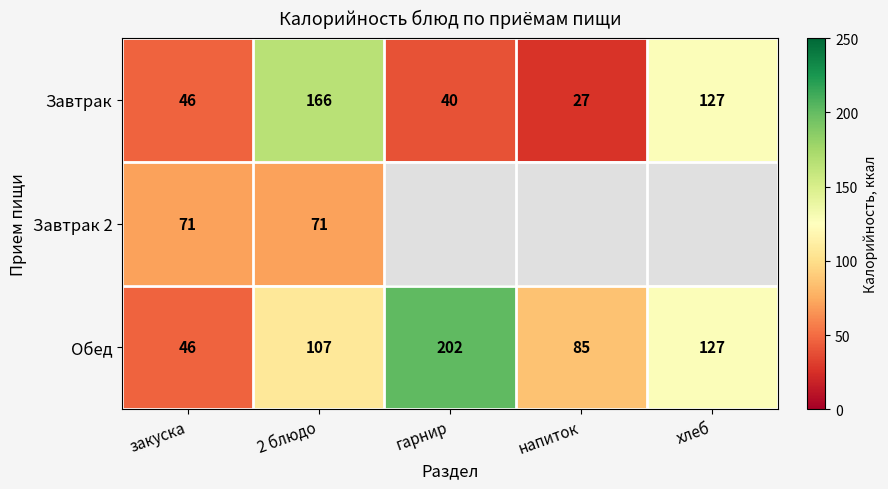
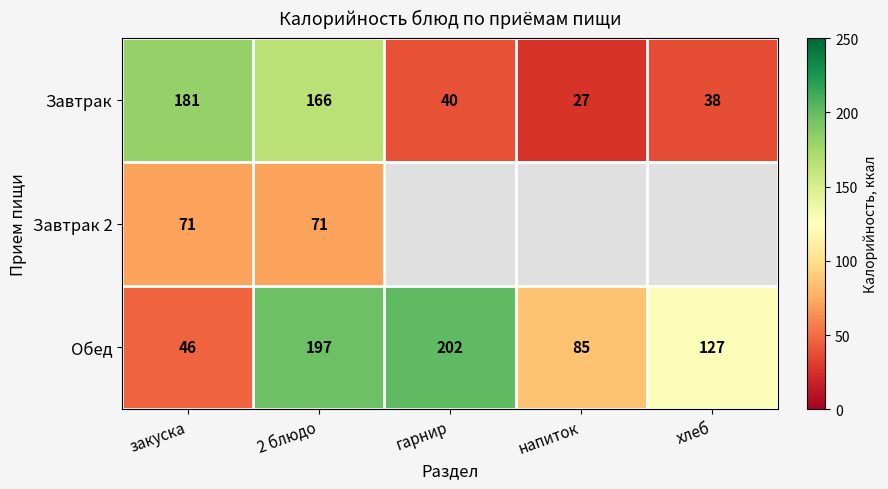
  {
    "Завтрак": {
-     "закуска": 46,
+     "закуска": 181,
      "2 блюдо": 166,
      "гарнир": 40,
      "напиток": 27,
-     "хлеб": 127
+     "хлеб": 38
    },
    "Завтрак 2": {
      "закуска": 71,
      "2 блюдо": 71
    },
    "Обед": {
      "закуска": 46,
-     "2 блюдо": 107,
+     "2 блюдо": 197,
      "гарнир": 202,
      "напиток": 85,
      "хлеб": 127
    }
  }
